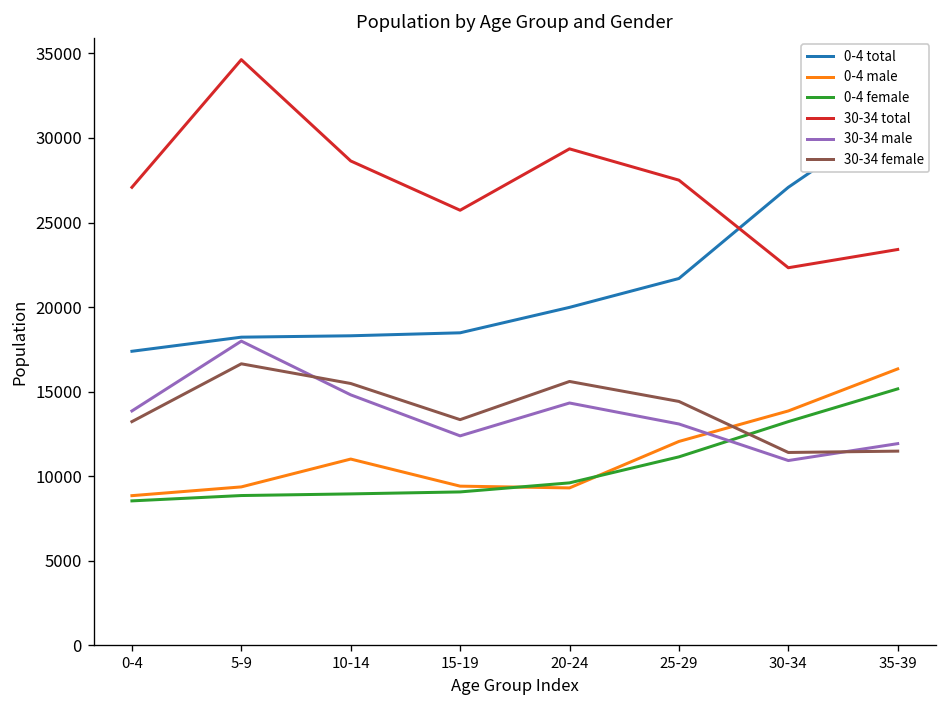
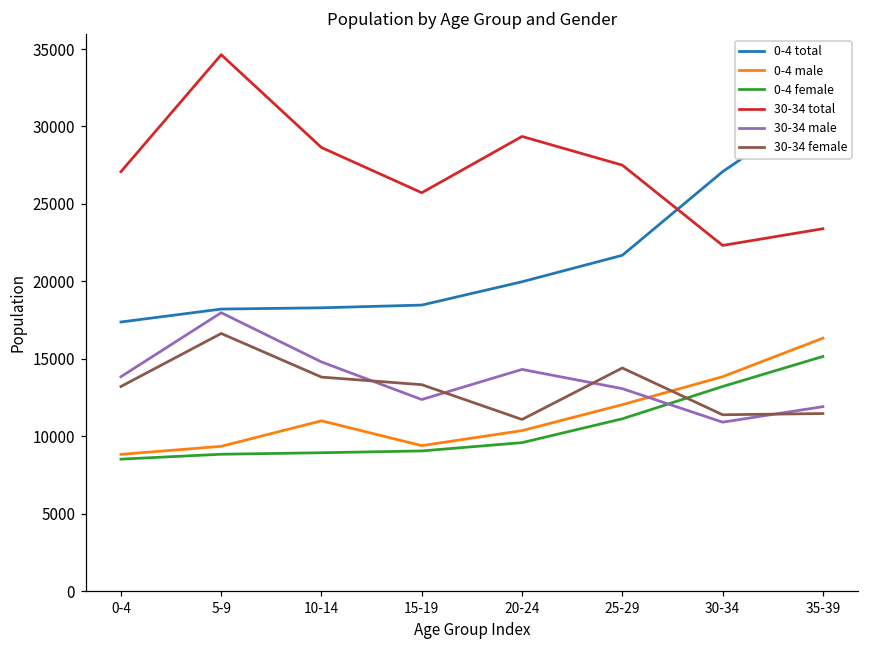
  {
    "0-4 total": {
      "0-4": 17400,
      "5-9": 18200,
      "10-14": 18300,
      "15-19": 18500,
      "20-24": 20000,
      "25-29": 21700,
      "30-34": 27100
    },
    "0-4 male": {
      "0-4": 8800,
      "5-9": 9400,
      "10-14": 11000,
      "15-19": 9400,
-     "20-24": 9300,
+     "20-24": 10400,
      "25-29": 12100,
      "30-34": 13900,
      "35-39": 16300
    },
    "0-4 female": {
      "0-4": 8500,
      "5-9": 8900,
      "10-14": 9000,
      "15-19": 9100,
      "20-24": 9600,
      "25-29": 11100,
      "30-34": 13200,
      "35-39": 15200
    },
    "30-34 total": {
      "0-4": 27100,
      "5-9": 34600,
      "10-14": 28600,
      "15-19": 25700,
      "20-24": 29400,
      "25-29": 27500,
      "30-34": 22300,
      "35-39": 23400
    },
    "30-34 male": {
      "0-4": 13900,
      "5-9": 18000,
      "10-14": 14800,
      "15-19": 12400,
      "20-24": 14300,
      "25-29": 13100,
      "30-34": 10900,
      "35-39": 11900
    },
    "30-34 female": {
      "0-4": 13200,
      "5-9": 16600,
-     "10-14": 15500,
+     "10-14": 13800,
      "15-19": 13300,
-     "20-24": 15600,
+     "20-24": 11100,
      "25-29": 14400,
      "30-34": 11400,
      "35-39": 11500
    }
  }
